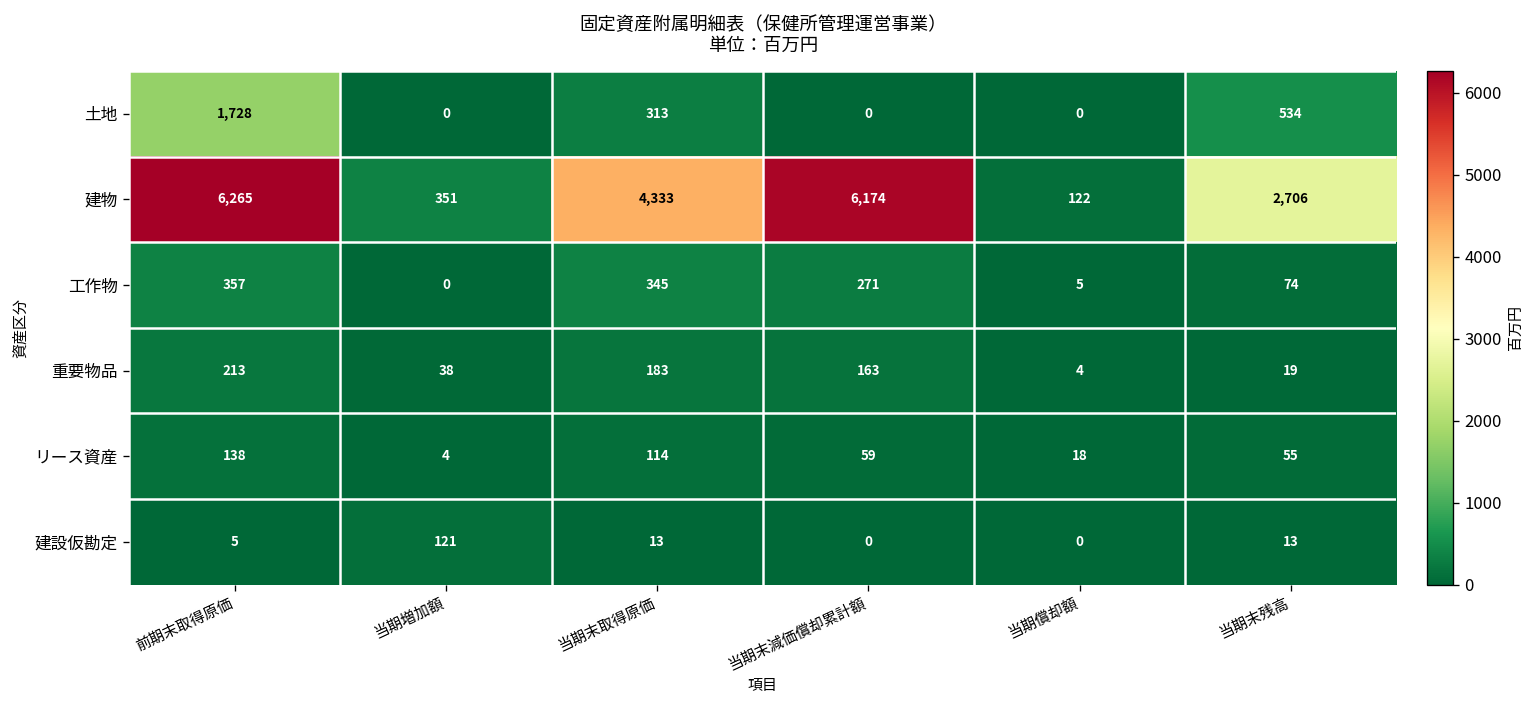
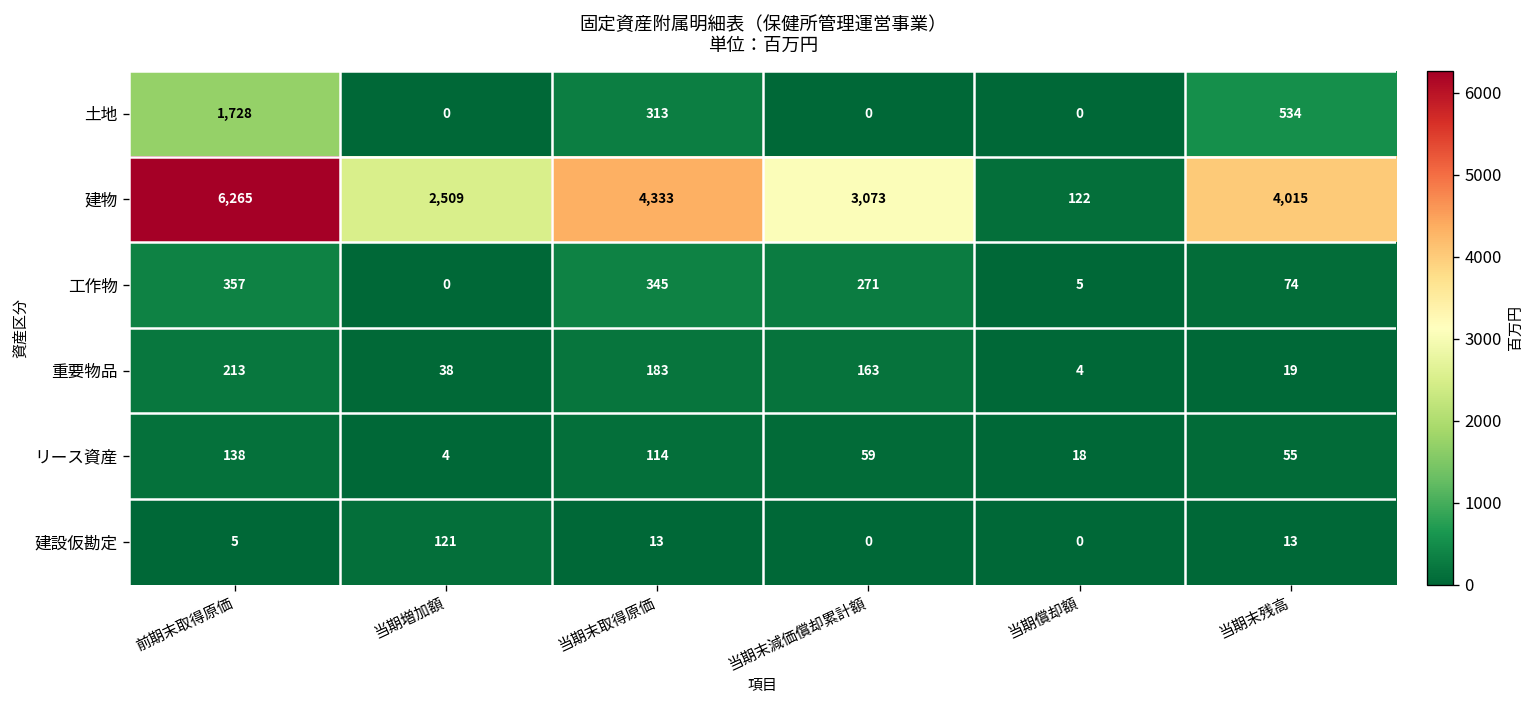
  {
    "土地": {
      "前期末取得原価": "1,728",
      "当期増加額": "0",
      "当期末取得原価": "313",
      "当期末減価償却累計額": "0",
      "当期償却額": "0",
      "当期末残高": "534"
    },
    "建物": {
      "前期末取得原価": "6,265",
-     "当期増加額": "351",
+     "当期増加額": "2,509",
      "当期末取得原価": "4,333",
-     "当期末減価償却累計額": "6,174",
+     "当期末減価償却累計額": "3,073",
      "当期償却額": "122",
-     "当期末残高": "2,706"
+     "当期末残高": "4,015"
    },
    "工作物": {
      "前期末取得原価": "357",
      "当期増加額": "0",
      "当期末取得原価": "345",
      "当期末減価償却累計額": "271",
      "当期償却額": "5",
      "当期末残高": "74"
    },
    "重要物品": {
      "前期末取得原価": "213",
      "当期増加額": "38",
      "当期末取得原価": "183",
      "当期末減価償却累計額": "163",
      "当期償却額": "4",
      "当期末残高": "19"
    },
    "リース資産": {
      "前期末取得原価": "138",
      "当期増加額": "4",
      "当期末取得原価": "114",
      "当期末減価償却累計額": "59",
      "当期償却額": "18",
      "当期末残高": "55"
    },
    "建設仮勘定": {
      "前期末取得原価": "5",
      "当期増加額": "121",
      "当期末取得原価": "13",
      "当期末減価償却累計額": "0",
      "当期償却額": "0",
      "当期末残高": "13"
    }
  }
